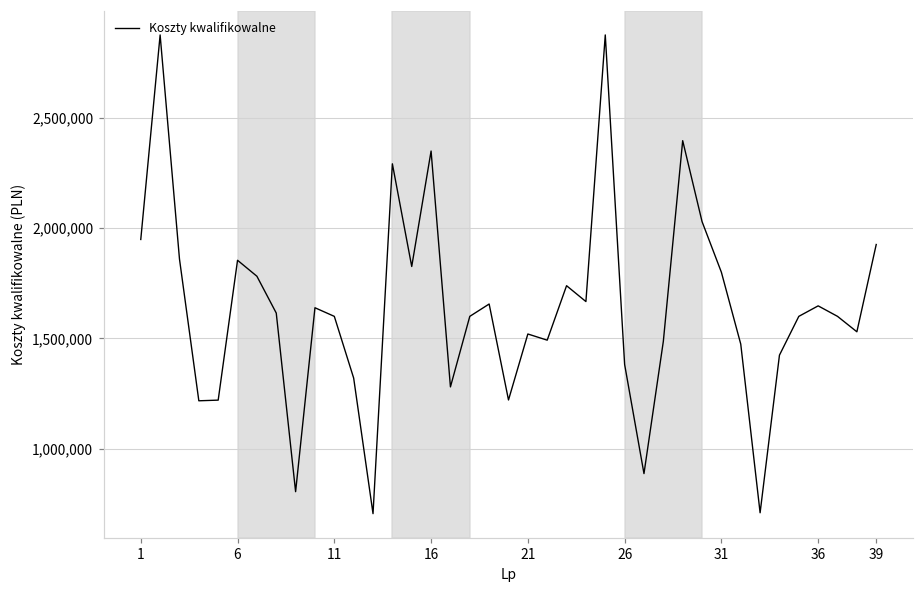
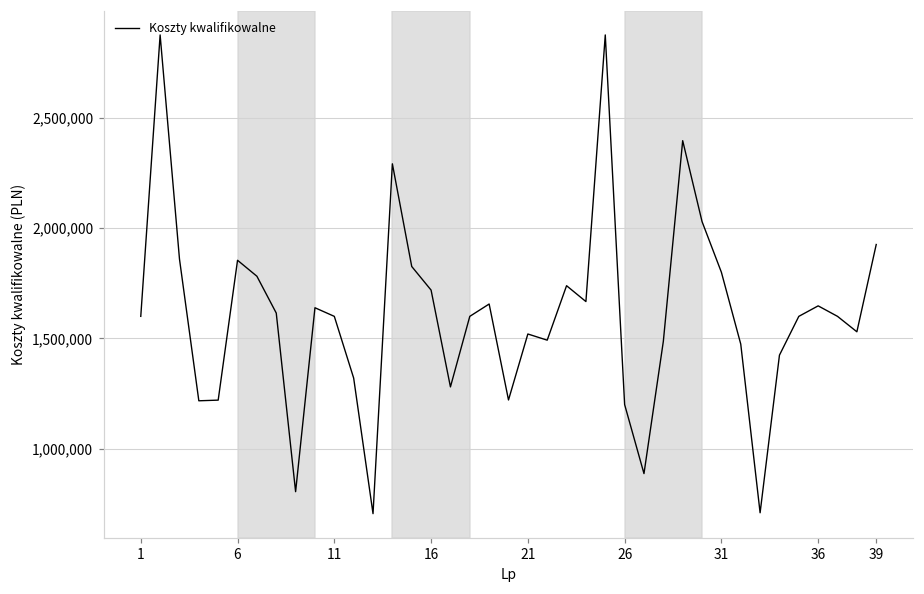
  {
-   "1": "1,950,000",
+   "1": "1,600,000",
    "6": "1,850,000",
    "11": "1,600,000",
-   "16": "2,350,000",
+   "16": "1,720,000",
    "21": "1,520,000",
-   "26": "1,380,000",
+   "26": "1,200,000",
    "31": "1,800,000",
    "36": "1,650,000",
    "39": "1,930,000"
  }
